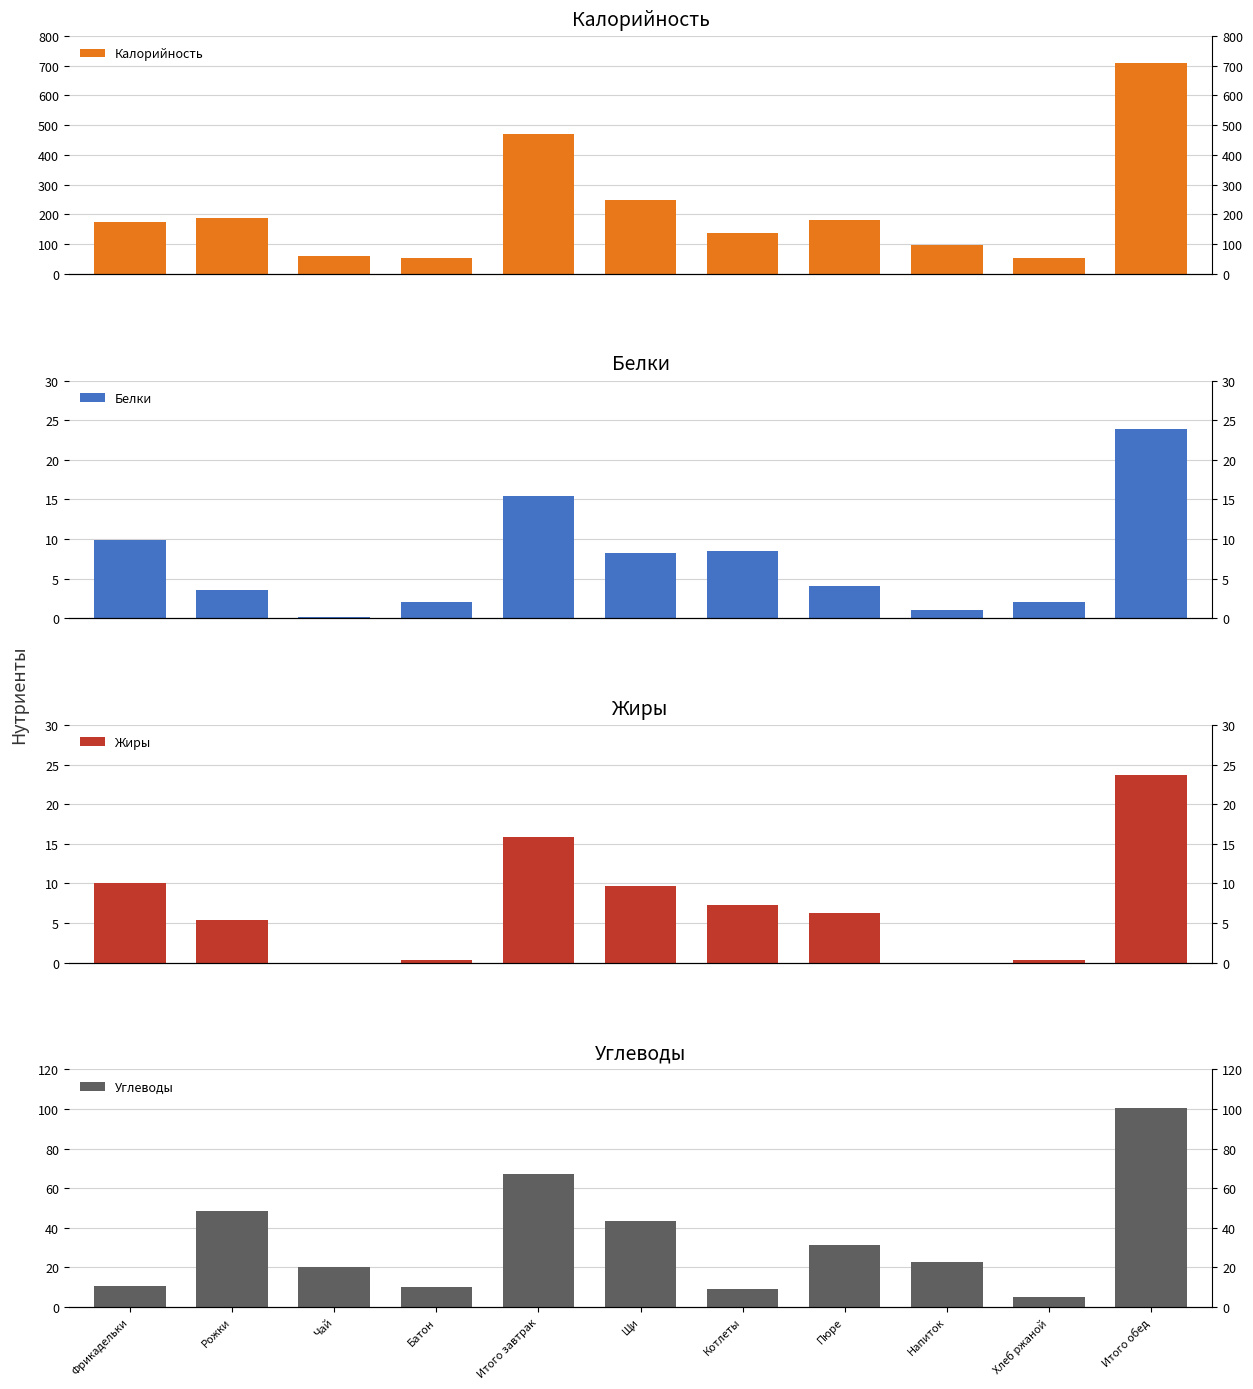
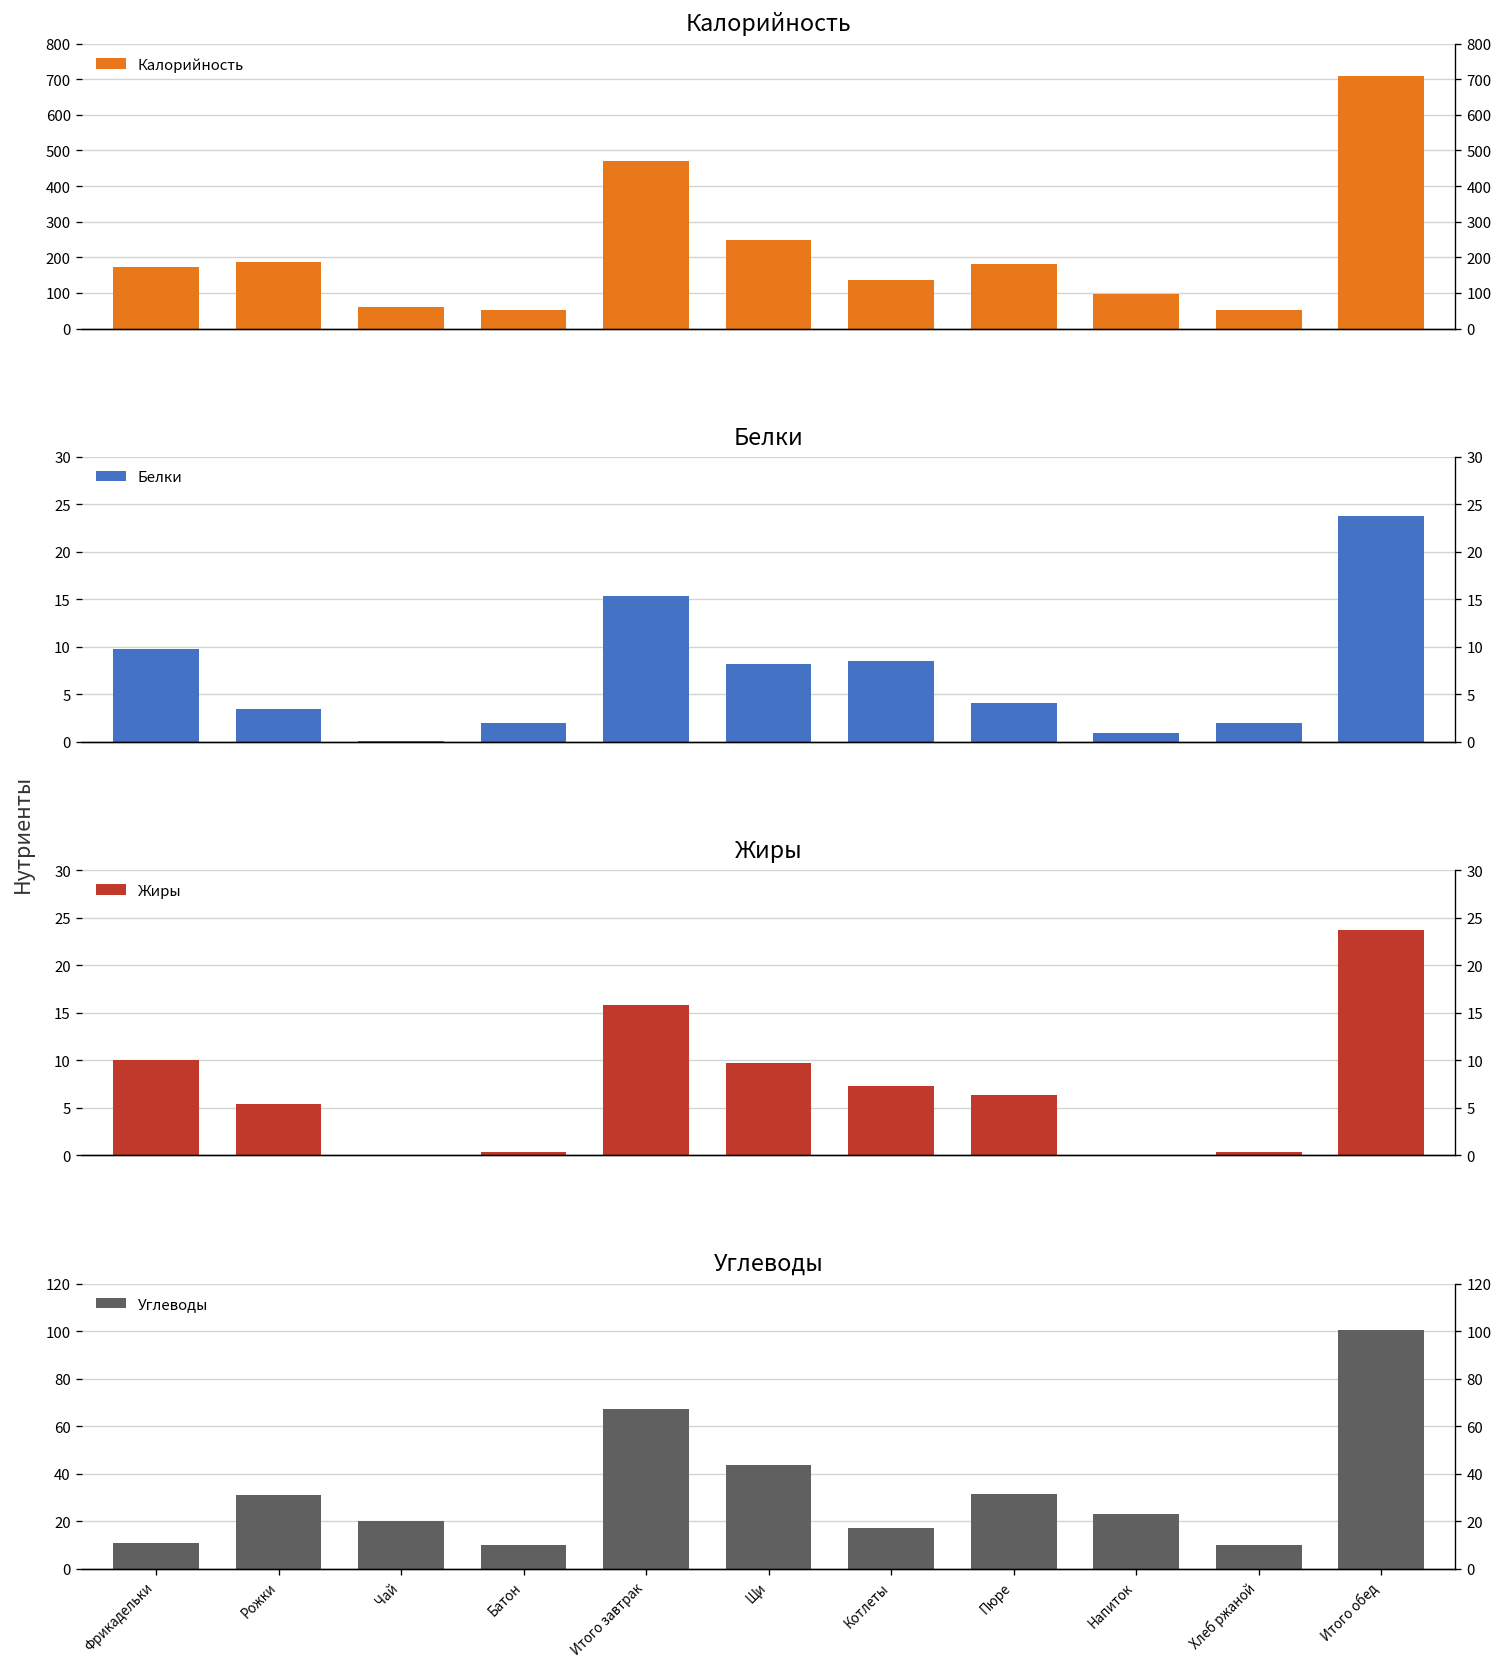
  {
    "Углеводы": {
      "Фрикадельки": 11,
-     "Рожки": 48,
+     "Рожки": 31,
      "Чай": 20,
      "Батон": 10,
      "Итого завтрак": 67,
      "Щи": 44,
-     "Котлеты": 9,
+     "Котлеты": 17,
      "Пюре": 31,
      "Напиток": 23,
-     "Хлеб ржаной": 5,
+     "Хлеб ржаной": 10,
      "Итого обед": 100
    }
  }
